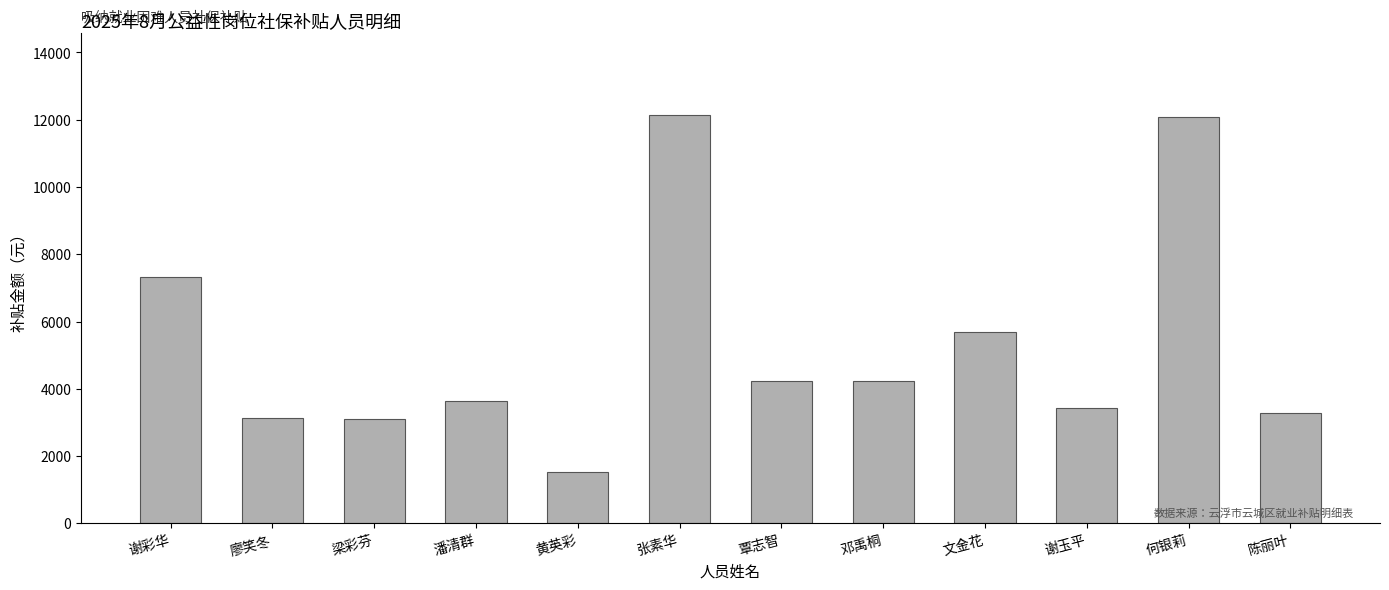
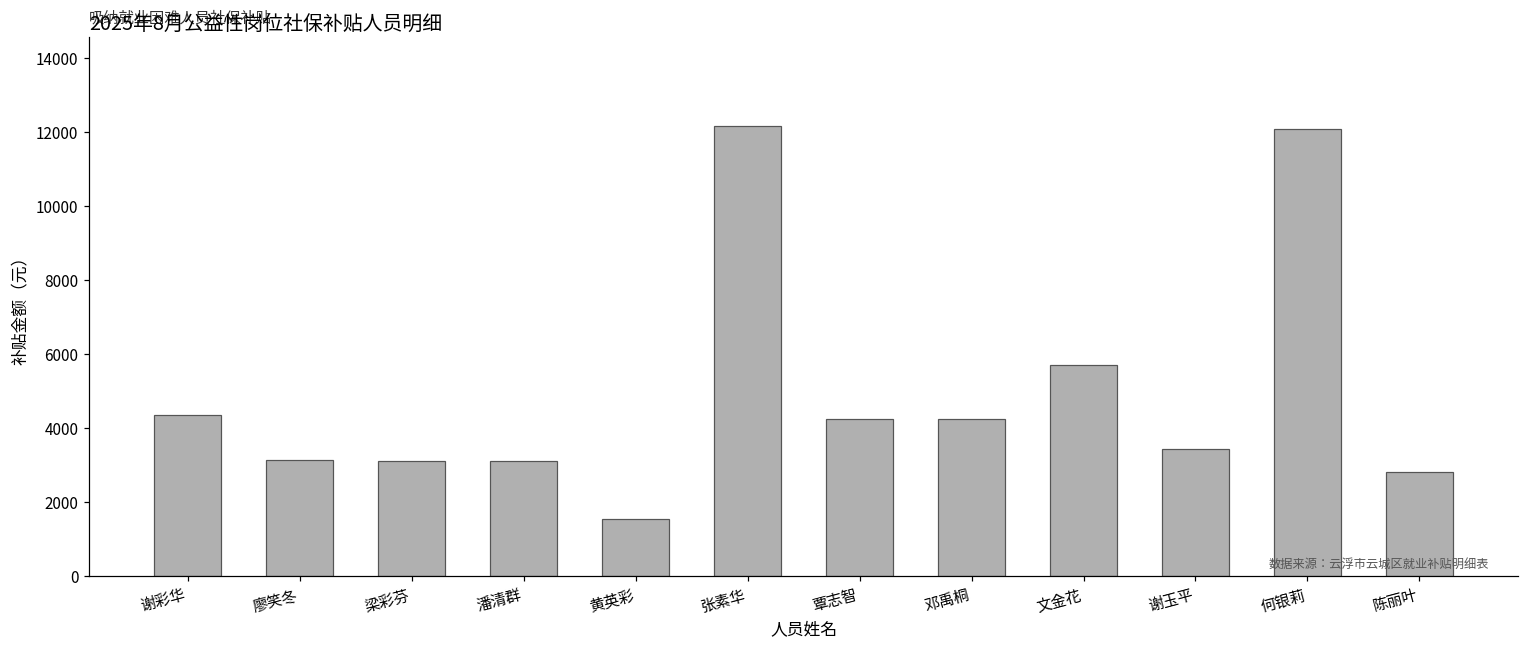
  {
-   "谢彩华": 7300,
+   "谢彩华": 4400,
    "廖笑冬": 3100,
    "梁彩芬": 3100,
-   "潘清群": 3700,
+   "潘清群": 3100,
    "黄英彩": 1500,
    "张素华": 12100,
    "覃志智": 4200,
    "邓禹桐": 4200,
    "文金花": 5700,
    "谢玉平": 3400,
    "何银莉": 12100,
-   "陈丽叶": 3300
+   "陈丽叶": 2800
  }
